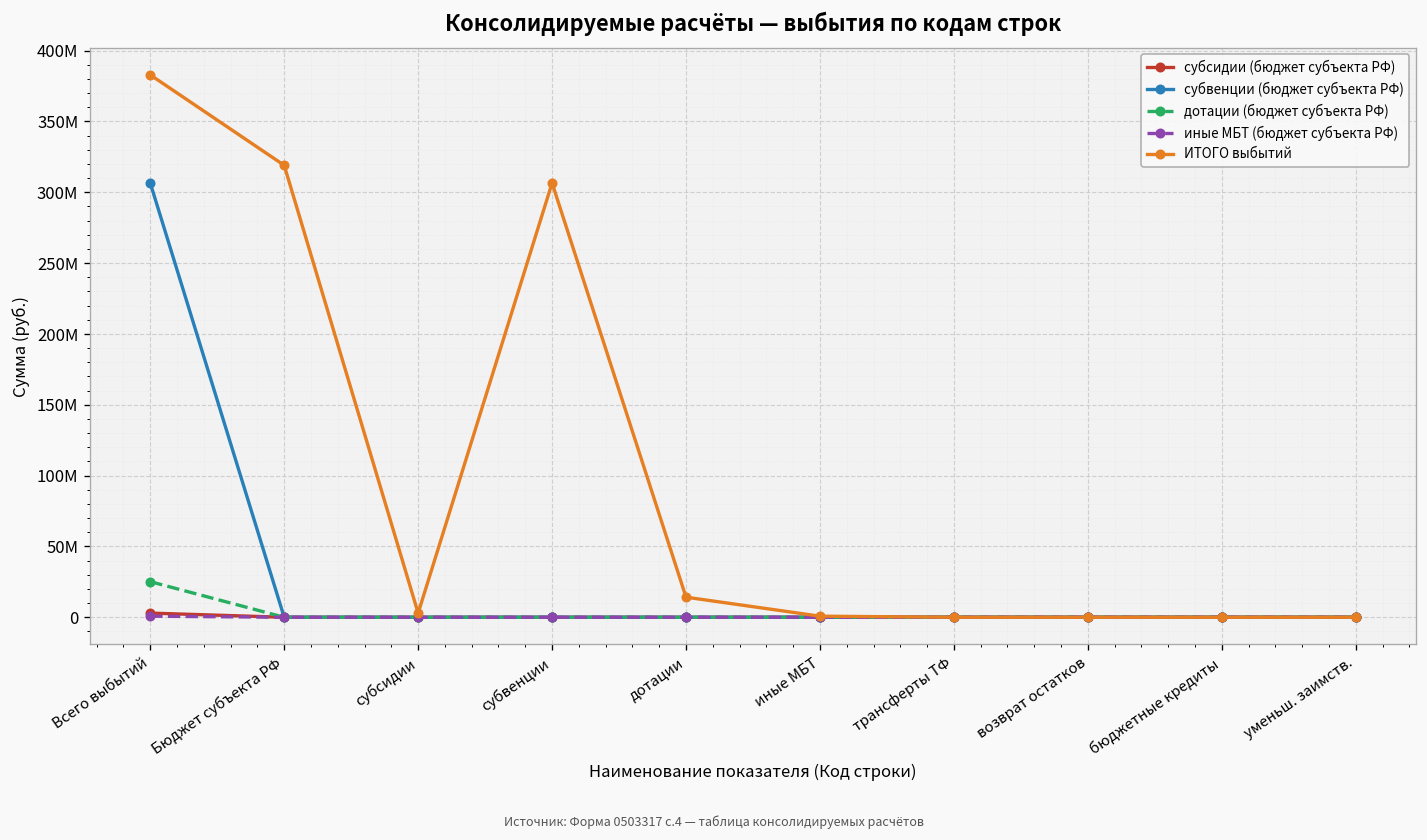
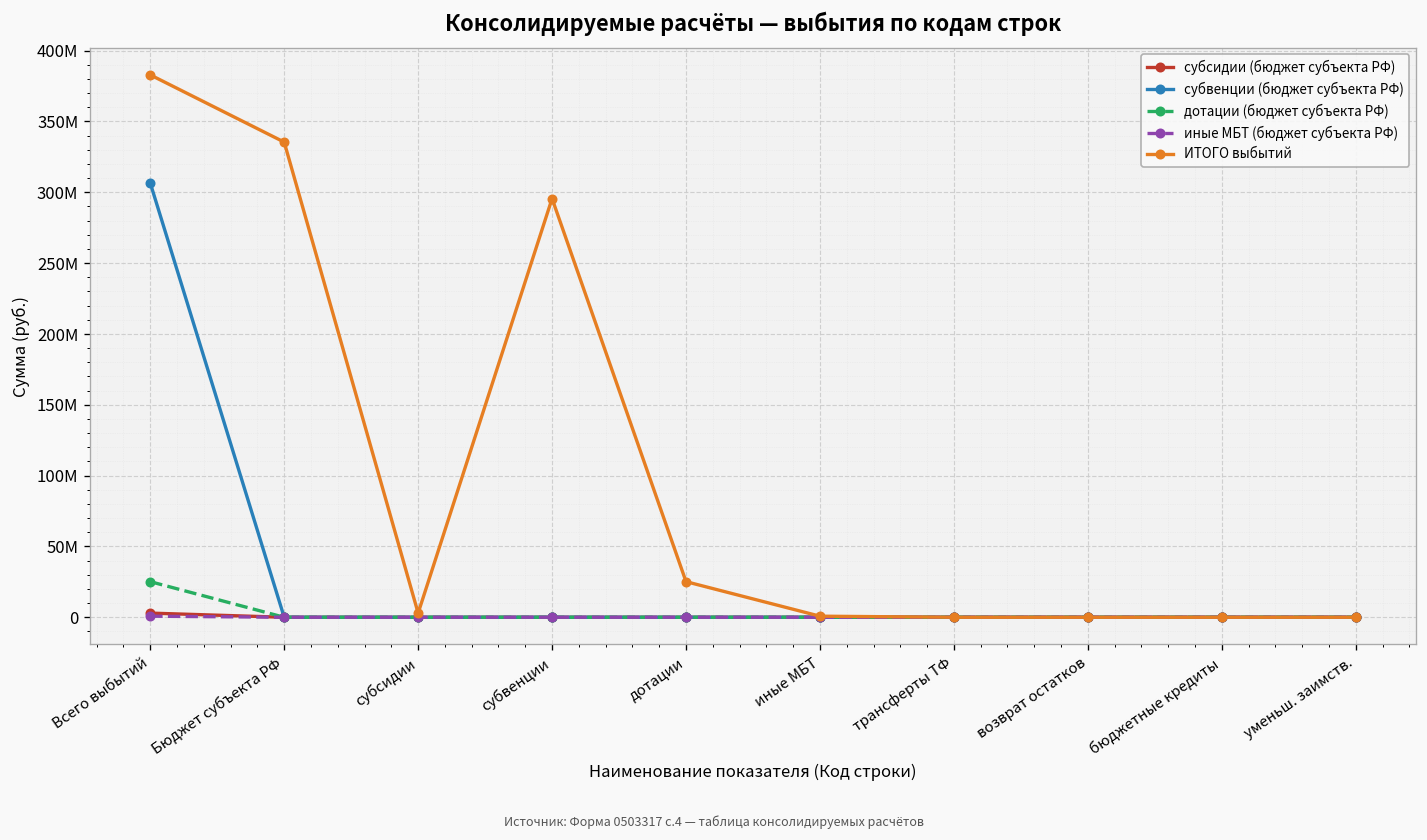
  {
    "субвенции (бюджет субъекта РФ)": {
      "Всего выбытий": 307000000
    },
    "дотации (бюджет субъекта РФ)": {
      "Всего выбытий": 25000000
    },
    "ИТОГО выбытий": {
      "Всего выбытий": 383000000,
-     "Бюджет субъекта РФ": 319000000,
+     "Бюджет субъекта РФ": 335000000,
      "субсидии": 3000000,
-     "субвенции": 307000000,
-     "дотации": 14000000
+     "субвенции": 296000000,
+     "дотации": 25000000
    }
  }
